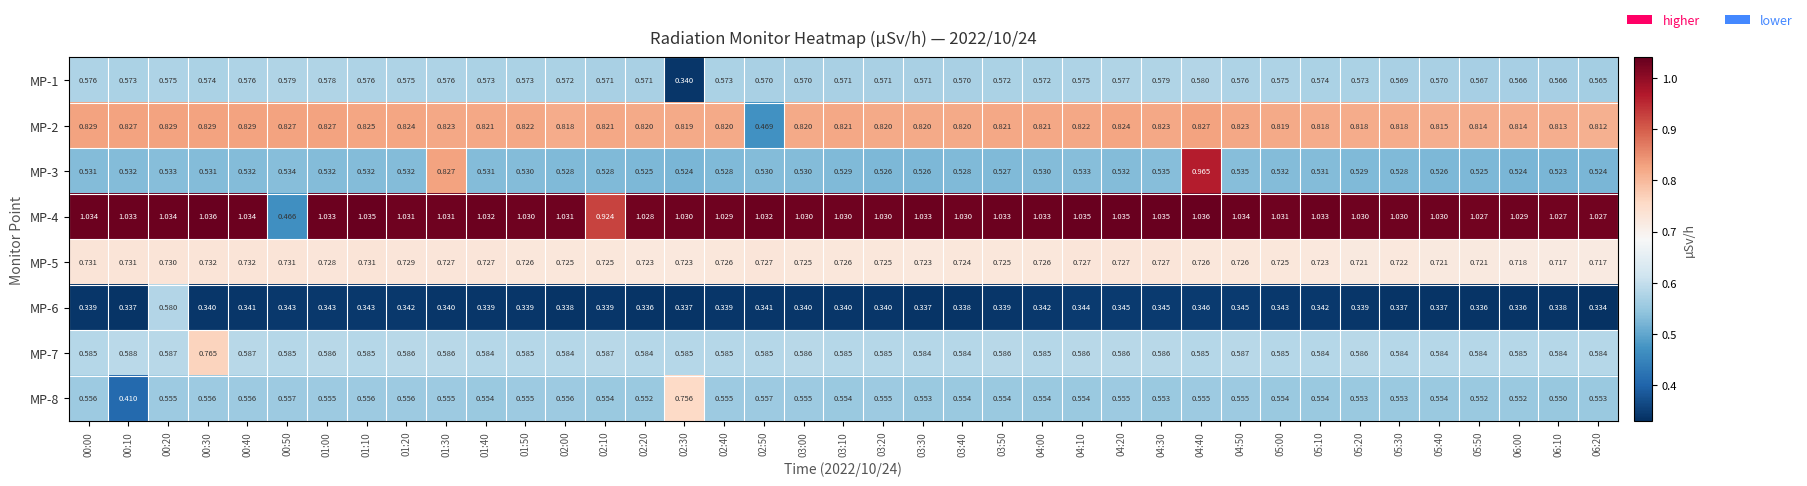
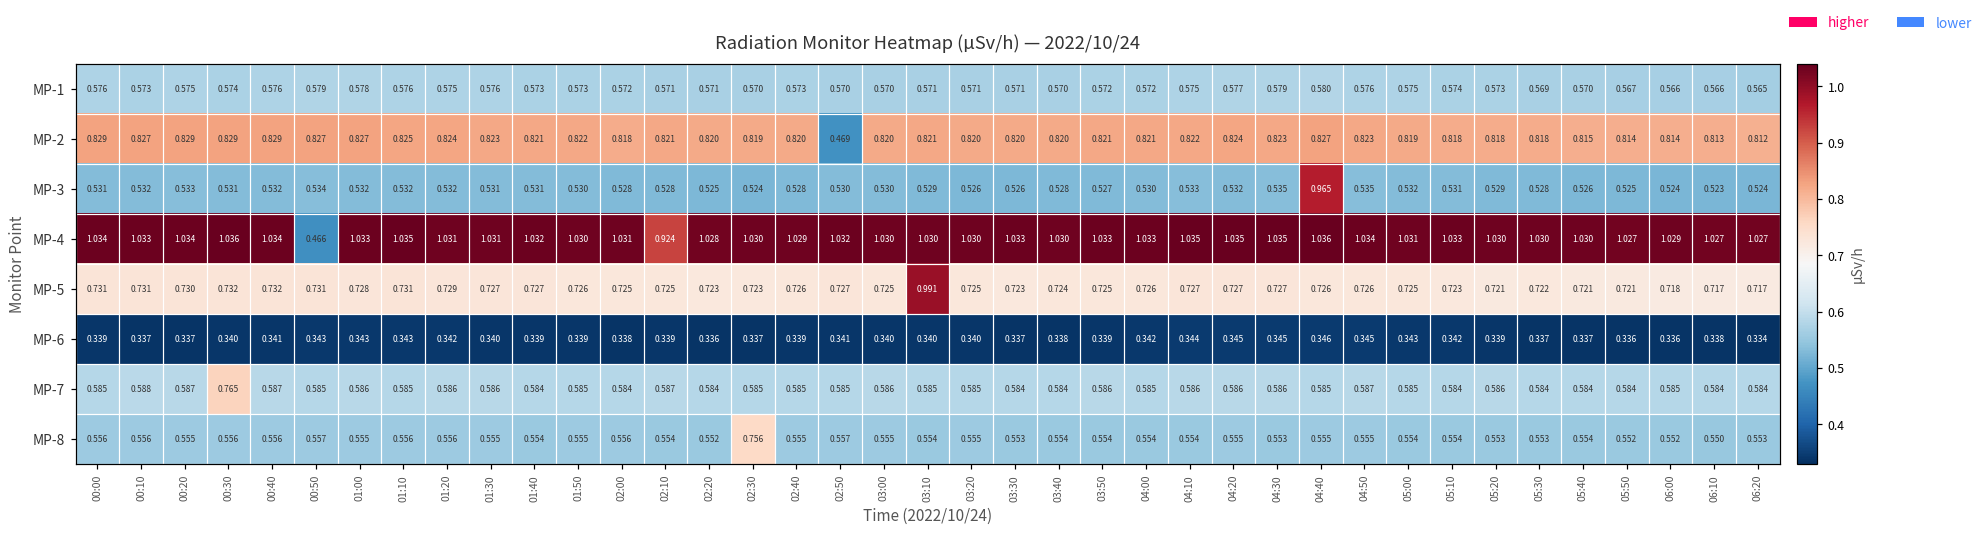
  {
    "MP-1": {
      "00:00": 0.576,
      "00:10": 0.573,
      "00:20": 0.575,
      "00:30": 0.574,
      "00:40": 0.576,
      "00:50": 0.579,
      "01:00": 0.578,
      "01:10": 0.576,
      "01:20": 0.575,
      "01:30": 0.576,
      "01:40": 0.573,
      "01:50": 0.573,
      "02:00": 0.572,
      "02:10": 0.571,
      "02:20": 0.571,
-     "02:30": 0.340,
+     "02:30": 0.570,
      "02:40": 0.573,
      "02:50": 0.570,
      "03:00": 0.570,
      "03:10": 0.571,
      "03:20": 0.571,
      "03:30": 0.571,
      "03:40": 0.570,
      "03:50": 0.572,
      "04:00": 0.572,
      "04:10": 0.575,
      "04:20": 0.577,
      "04:30": 0.579,
      "04:40": 0.580,
      "04:50": 0.576,
      "05:00": 0.575,
      "05:10": 0.574,
      "05:20": 0.573,
      "05:30": 0.569,
      "05:40": 0.570,
      "05:50": 0.567,
      "06:00": 0.566,
      "06:10": 0.566,
      "06:20": 0.565
    },
    "MP-3": {
      "00:00": 0.531,
      "00:10": 0.532,
      "00:20": 0.533,
      "00:30": 0.531,
      "00:40": 0.532,
      "00:50": 0.534,
      "01:00": 0.532,
      "01:10": 0.532,
      "01:20": 0.532,
-     "01:30": 0.827,
+     "01:30": 0.531,
      "01:40": 0.531,
      "01:50": 0.530,
      "02:00": 0.528,
      "02:10": 0.528,
      "02:20": 0.525,
      "02:30": 0.524,
      "02:40": 0.528,
      "02:50": 0.530,
      "03:00": 0.530,
      "03:10": 0.529,
      "03:20": 0.526,
      "03:30": 0.526,
      "03:40": 0.528,
      "03:50": 0.527,
      "04:00": 0.530,
      "04:10": 0.533,
      "04:20": 0.532,
      "04:30": 0.535,
      "04:40": 0.965,
      "04:50": 0.535,
      "05:00": 0.532,
      "05:10": 0.531,
      "05:20": 0.529,
      "05:30": 0.528,
      "05:40": 0.526,
      "05:50": 0.525,
      "06:00": 0.524,
      "06:10": 0.523,
      "06:20": 0.524
    },
    "MP-5": {
      "00:00": 0.731,
      "00:10": 0.731,
      "00:20": 0.730,
      "00:30": 0.732,
      "00:40": 0.732,
      "00:50": 0.731,
      "01:00": 0.728,
      "01:10": 0.731,
      "01:20": 0.729,
      "01:30": 0.727,
      "01:40": 0.727,
      "01:50": 0.726,
      "02:00": 0.725,
      "02:10": 0.725,
      "02:20": 0.723,
      "02:30": 0.723,
      "02:40": 0.726,
      "02:50": 0.727,
      "03:00": 0.725,
-     "03:10": 0.726,
+     "03:10": 0.991,
      "03:20": 0.725,
      "03:30": 0.723,
      "03:40": 0.724,
      "03:50": 0.725,
      "04:00": 0.726,
      "04:10": 0.727,
      "04:20": 0.727,
      "04:30": 0.727,
      "04:40": 0.726,
      "04:50": 0.726,
      "05:00": 0.725,
      "05:10": 0.723,
      "05:20": 0.721,
      "05:30": 0.722,
      "05:40": 0.721,
      "05:50": 0.721,
      "06:00": 0.718,
      "06:10": 0.717,
      "06:20": 0.717
    },
    "MP-6": {
      "00:00": 0.339,
      "00:10": 0.337,
-     "00:20": 0.580,
+     "00:20": 0.337,
      "00:30": 0.340,
      "00:40": 0.341,
      "00:50": 0.343,
      "01:00": 0.343,
      "01:10": 0.343,
      "01:20": 0.342,
      "01:30": 0.340,
      "01:40": 0.339,
      "01:50": 0.339,
      "02:00": 0.338,
      "02:10": 0.339,
      "02:20": 0.336,
      "02:30": 0.337,
      "02:40": 0.339,
      "02:50": 0.341,
      "03:00": 0.340,
      "03:10": 0.340,
      "03:20": 0.340,
      "03:30": 0.337,
      "03:40": 0.338,
      "03:50": 0.339,
      "04:00": 0.342,
      "04:10": 0.344,
      "04:20": 0.345,
      "04:30": 0.345,
      "04:40": 0.346,
      "04:50": 0.345,
      "05:00": 0.343,
      "05:10": 0.342,
      "05:20": 0.339,
      "05:30": 0.337,
      "05:40": 0.337,
      "05:50": 0.336,
      "06:00": 0.336,
      "06:10": 0.338,
      "06:20": 0.334
    },
    "MP-8": {
      "00:00": 0.556,
-     "00:10": 0.410,
+     "00:10": 0.556,
      "00:20": 0.555,
      "00:30": 0.556,
      "00:40": 0.556,
      "00:50": 0.557,
      "01:00": 0.555,
      "01:10": 0.556,
      "01:20": 0.556,
      "01:30": 0.555,
      "01:40": 0.554,
      "01:50": 0.555,
      "02:00": 0.556,
      "02:10": 0.554,
      "02:20": 0.552,
      "02:30": 0.756,
      "02:40": 0.555,
      "02:50": 0.557,
      "03:00": 0.555,
      "03:10": 0.554,
      "03:20": 0.555,
      "03:30": 0.553,
      "03:40": 0.554,
      "03:50": 0.554,
      "04:00": 0.554,
      "04:10": 0.554,
      "04:20": 0.555,
      "04:30": 0.553,
      "04:40": 0.555,
      "04:50": 0.555,
      "05:00": 0.554,
      "05:10": 0.554,
      "05:20": 0.553,
      "05:30": 0.553,
      "05:40": 0.554,
      "05:50": 0.552,
      "06:00": 0.552,
      "06:10": 0.550,
      "06:20": 0.553
    }
  }
